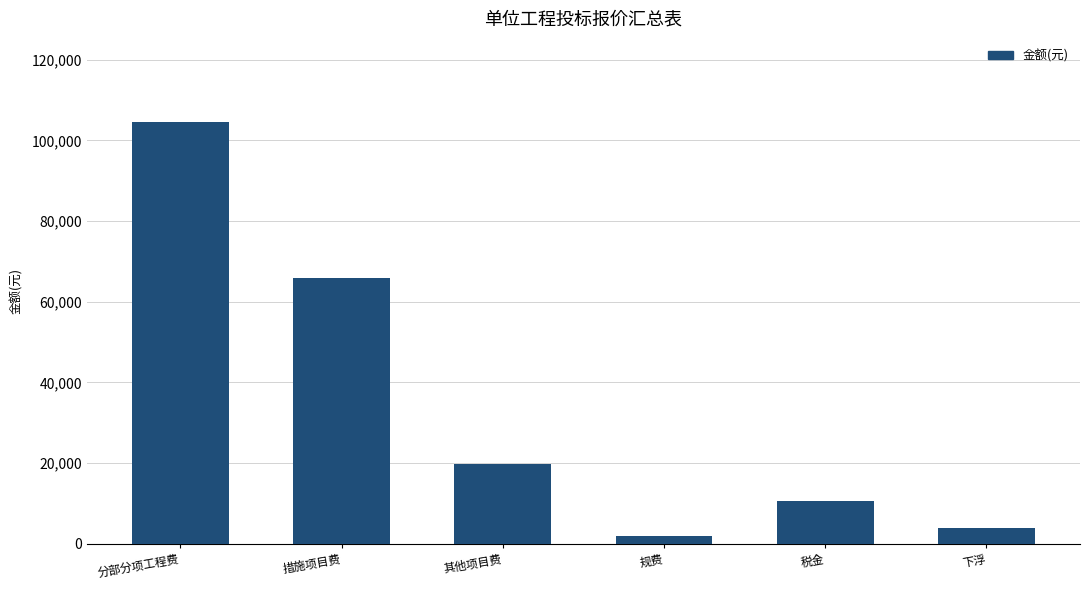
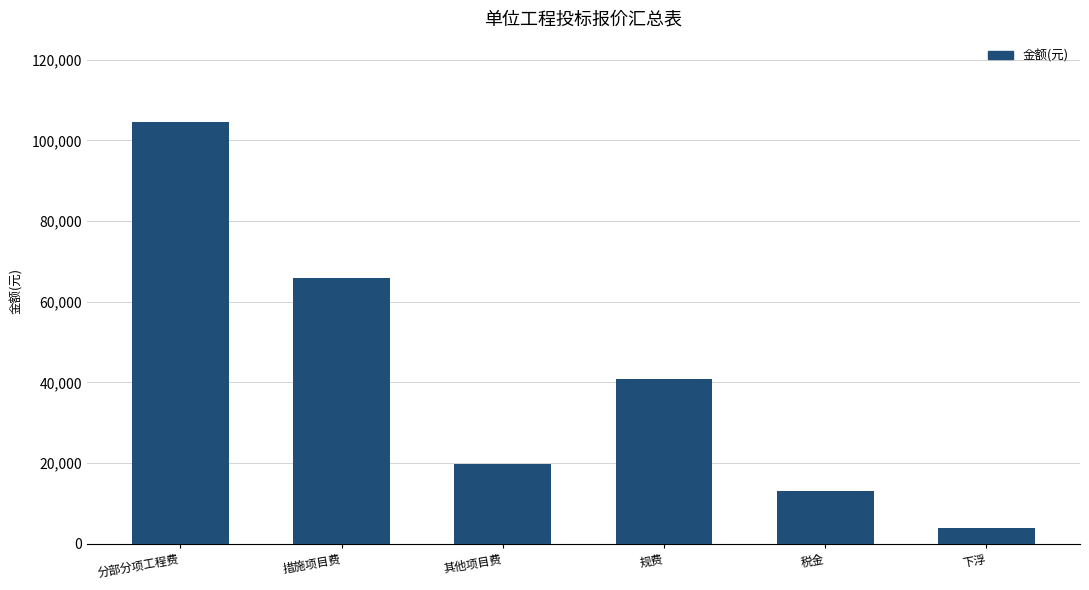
  {
    "分部分项工程费": "104,000",
    "措施项目费": "66,000",
    "其他项目费": "20,000",
-   "规费": "2,000",
-   "税金": "11,000",
+   "规费": "41,000",
+   "税金": "13,000",
    "下浮": "4,000"
  }
